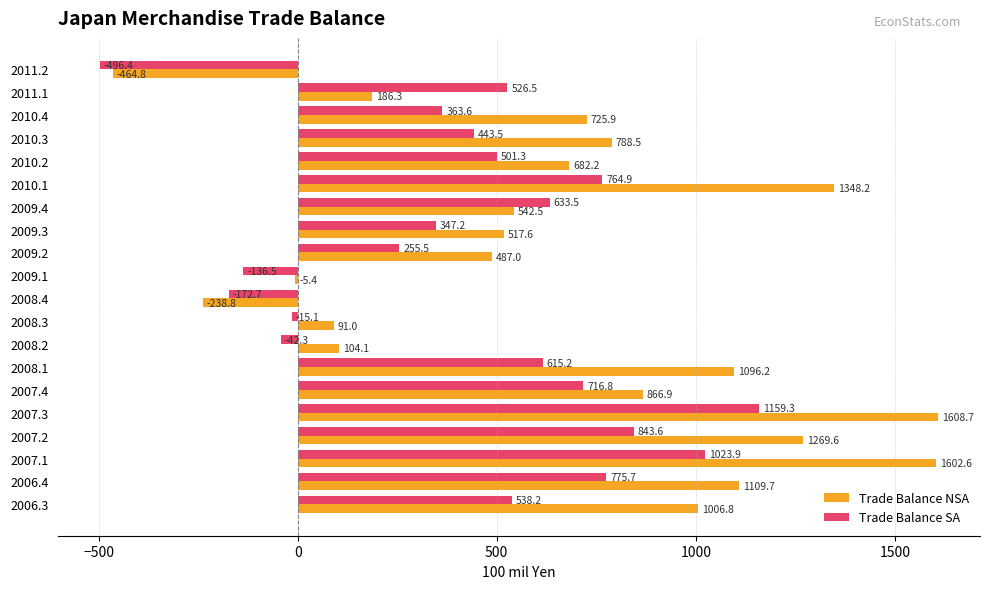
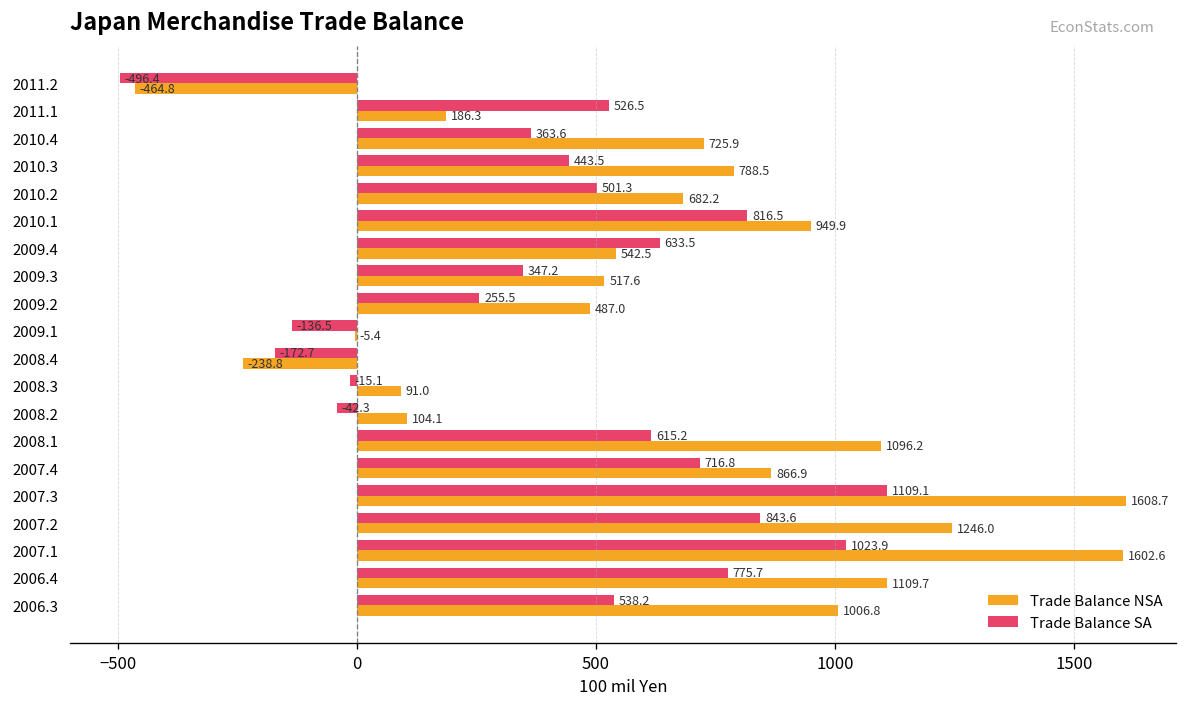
  {
    "Trade Balance NSA": {
      "2011.2": -464.8,
      "2011.1": 186.3,
      "2010.4": 725.9,
      "2010.3": 788.5,
      "2010.2": 682.2,
-     "2010.1": 1348.2,
+     "2010.1": 949.9,
      "2009.4": 542.5,
      "2009.3": 517.6,
      "2009.2": 487.0,
      "2009.1": -5.4,
      "2008.4": -238.8,
      "2008.3": 91.0,
      "2008.2": 104.1,
      "2008.1": 1096.2,
      "2007.4": 866.9,
      "2007.3": 1608.7,
-     "2007.2": 1269.6,
+     "2007.2": 1246.0,
      "2007.1": 1602.6,
      "2006.4": 1109.7,
      "2006.3": 1006.8
    },
    "Trade Balance SA": {
      "2011.2": -496.4,
      "2011.1": 526.5,
      "2010.4": 363.6,
      "2010.3": 443.5,
      "2010.2": 501.3,
-     "2010.1": 764.9,
+     "2010.1": 816.5,
      "2009.4": 633.5,
      "2009.3": 347.2,
      "2009.2": 255.5,
      "2009.1": -136.5,
      "2008.4": -172.7,
      "2008.3": -15.1,
      "2008.2": -42.3,
      "2008.1": 615.2,
      "2007.4": 716.8,
-     "2007.3": 1159.3,
+     "2007.3": 1109.1,
      "2007.2": 843.6,
      "2007.1": 1023.9,
      "2006.4": 775.7,
      "2006.3": 538.2
    }
  }
